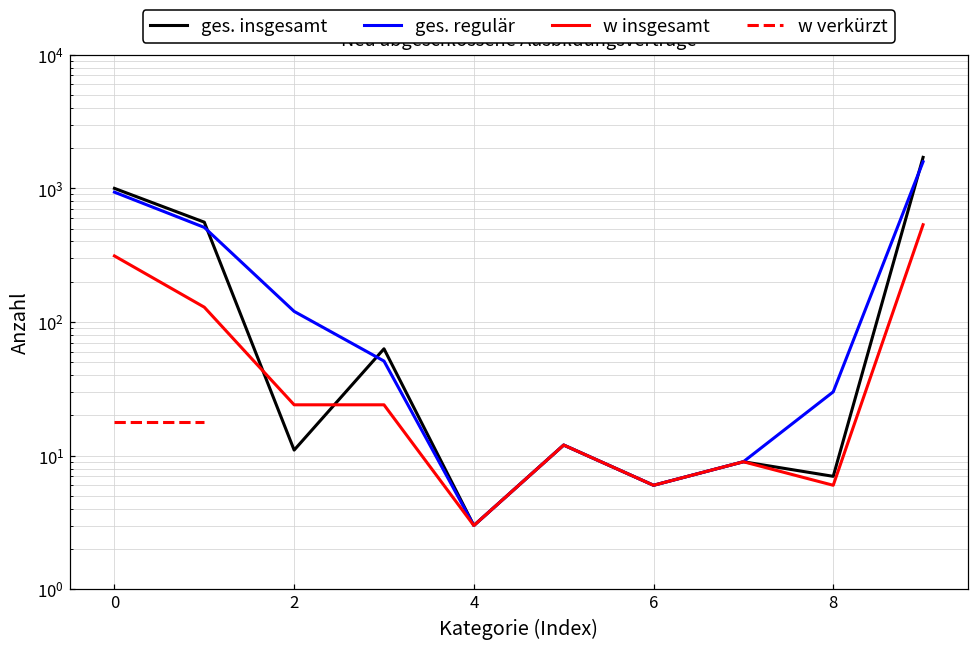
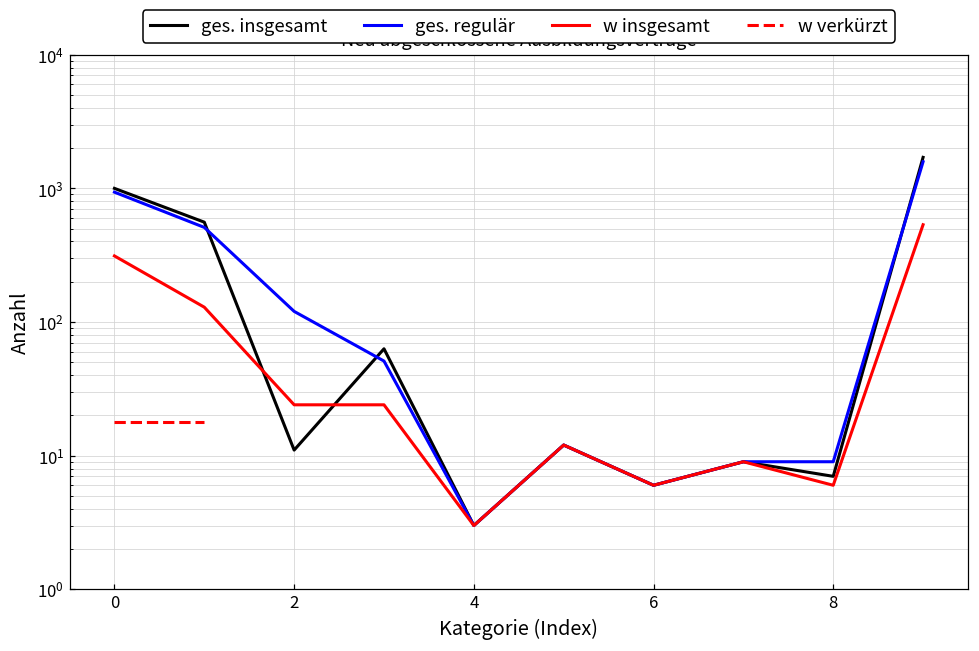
  {
    "ges. insgesamt": {
      "0": 1000,
      "2": 11,
      "8": 7
    },
    "ges. regulär": {
      "0": 900,
      "2": 120,
-     "8": 30
+     "8": 9
    }
  }
